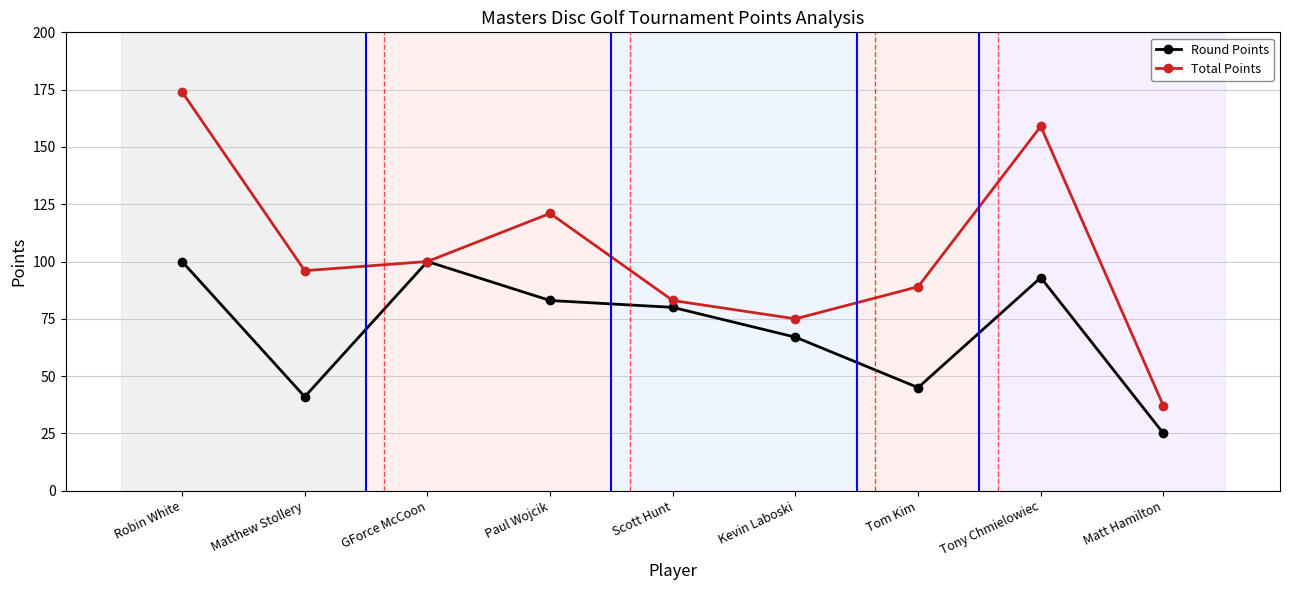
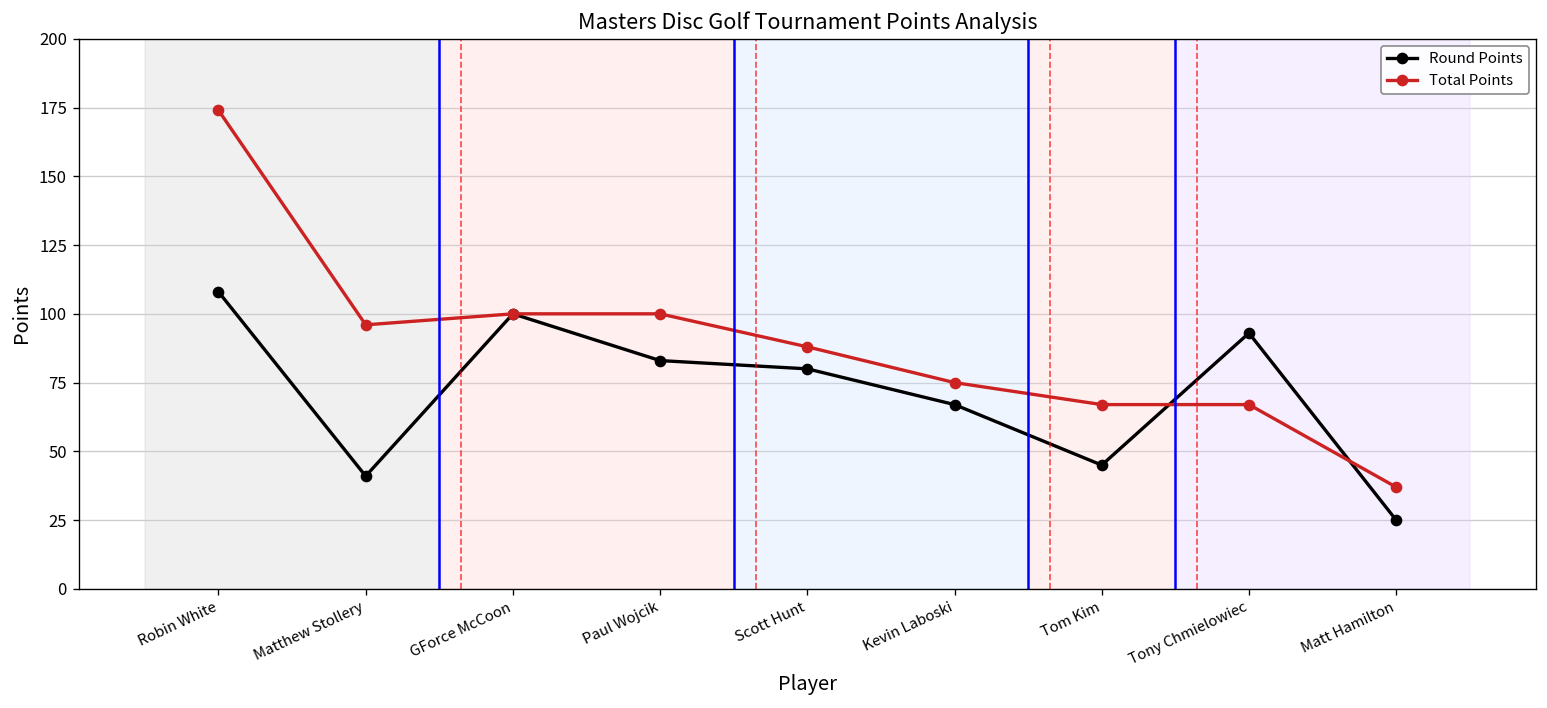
  {
    "Round Points": {
-     "Robin White": 100,
+     "Robin White": 108,
      "Matthew Stollery": 41,
      "Paul Wojcik": 83,
      "Scott Hunt": 80,
      "Kevin Laboski": 67,
      "Tom Kim": 45,
      "Tony Chmielowiec": 93,
      "Matt Hamilton": 25
    },
    "Total Points": {
      "Robin White": 174,
      "Matthew Stollery": 96,
-     "Paul Wojcik": 121,
-     "Scott Hunt": 83,
+     "Paul Wojcik": 100,
+     "Scott Hunt": 88,
      "Kevin Laboski": 75,
-     "Tom Kim": 89,
-     "Tony Chmielowiec": 159,
+     "Tom Kim": 67,
+     "Tony Chmielowiec": 67,
      "Matt Hamilton": 37
    }
  }
